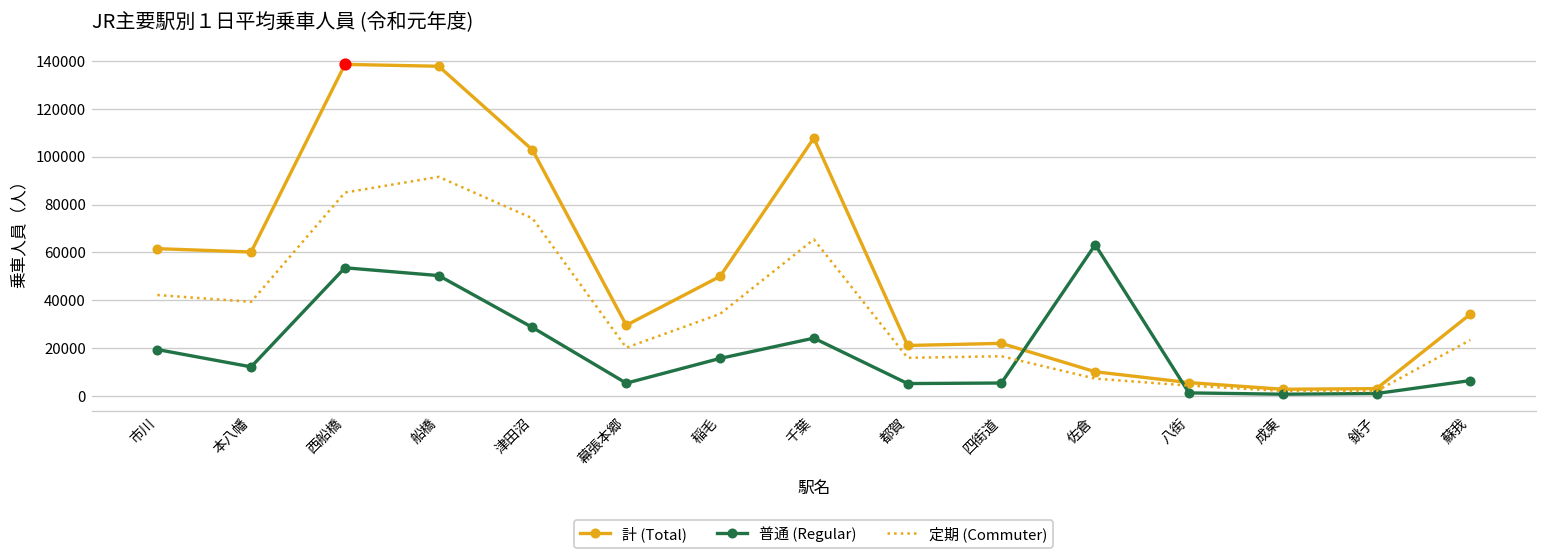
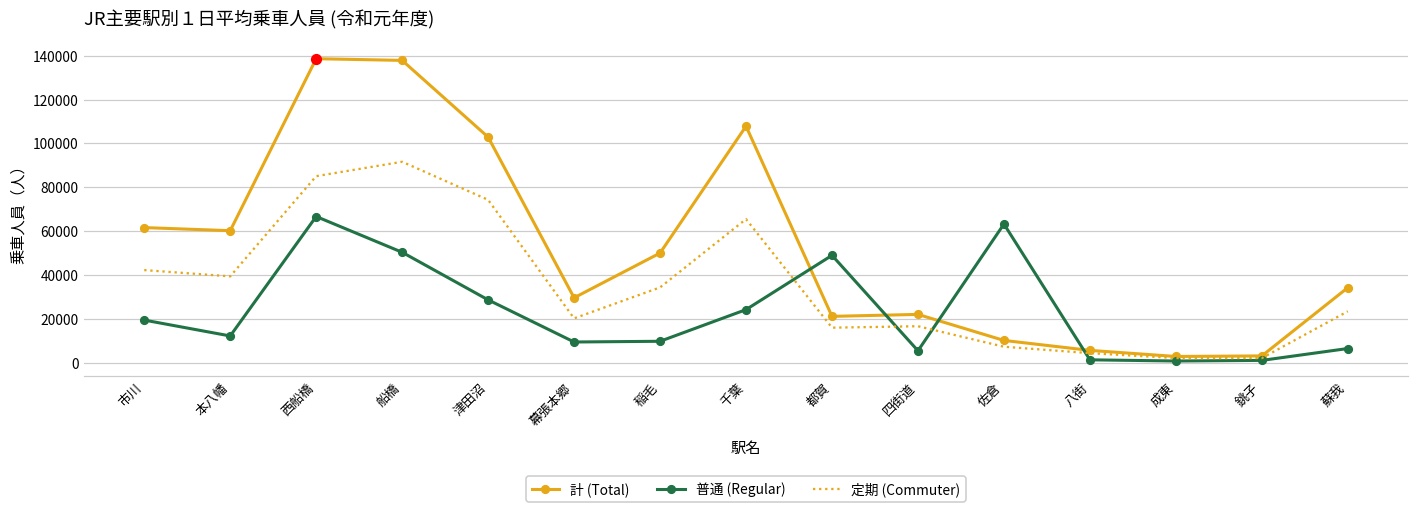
  {
    "普通 (Regular)": {
      "市川": 19000,
      "本八幡": 12000,
-     "西船橋": 54000,
+     "西船橋": 67000,
      "船橋": 50000,
      "津田沼": 29000,
-     "幕張本郷": 5000,
-     "稲毛": 16000,
+     "幕張本郷": 9000,
+     "稲毛": 10000,
      "千葉": 24000,
-     "都賀": 5000,
+     "都賀": 49000,
      "四街道": 5000,
      "佐倉": 63000,
      "八街": 1000,
      "成東": 1000,
      "蘇我": 6000
    }
  }
